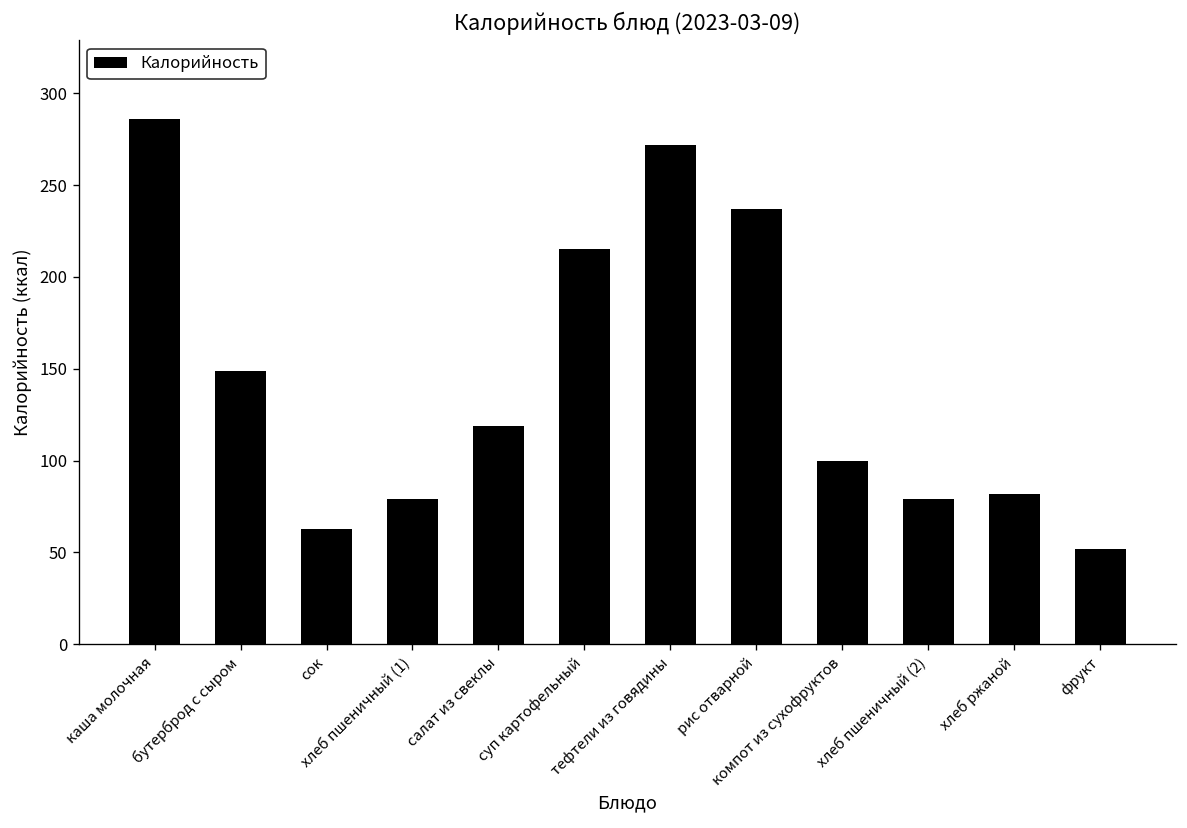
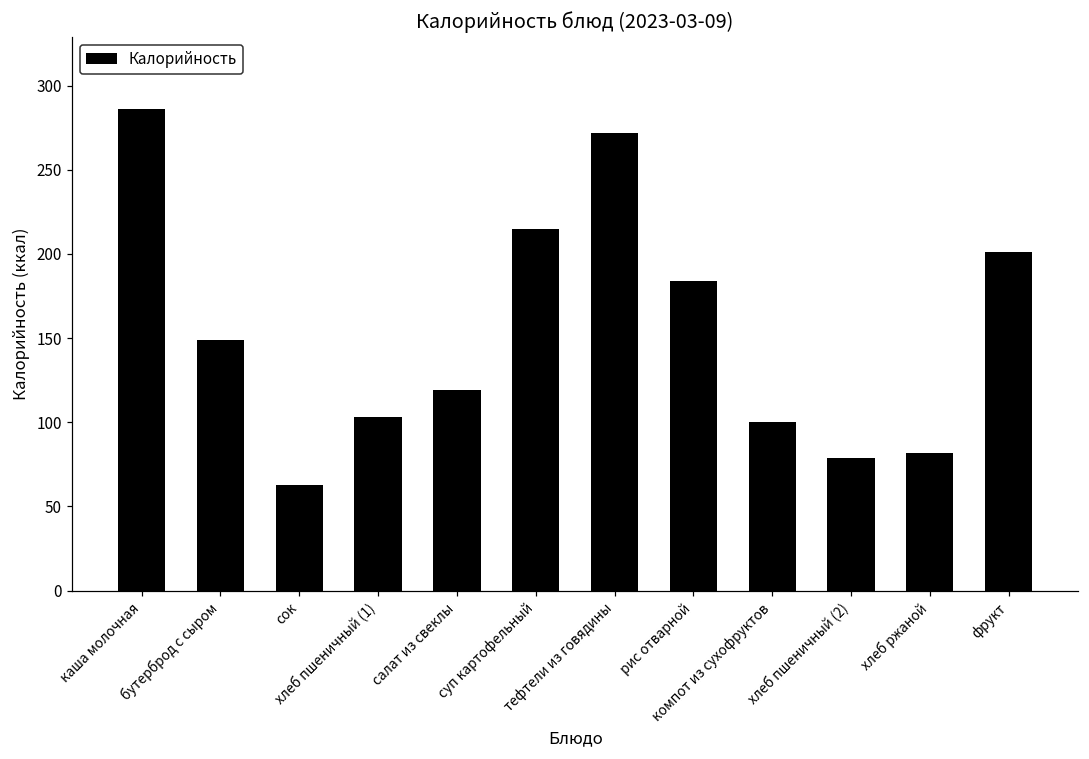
  {
    "каша молочная": 286,
    "бутерброд с сыром": 149,
    "сок": 63,
-   "хлеб пшеничный (1)": 79,
+   "хлеб пшеничный (1)": 103,
    "салат из свеклы": 119,
    "суп картофельный": 215,
    "тефтели из говядины": 272,
-   "рис отварной": 237,
+   "рис отварной": 184,
    "компот из сухофруктов": 100,
    "хлеб пшеничный (2)": 79,
    "хлеб ржаной": 82,
-   "фрукт": 52
+   "фрукт": 201
  }
